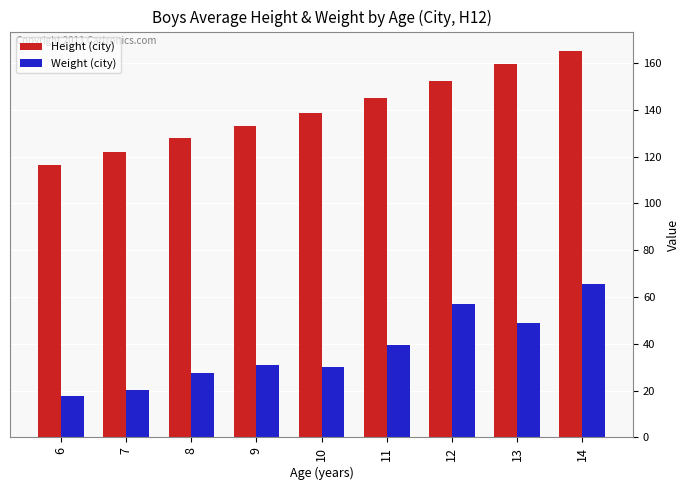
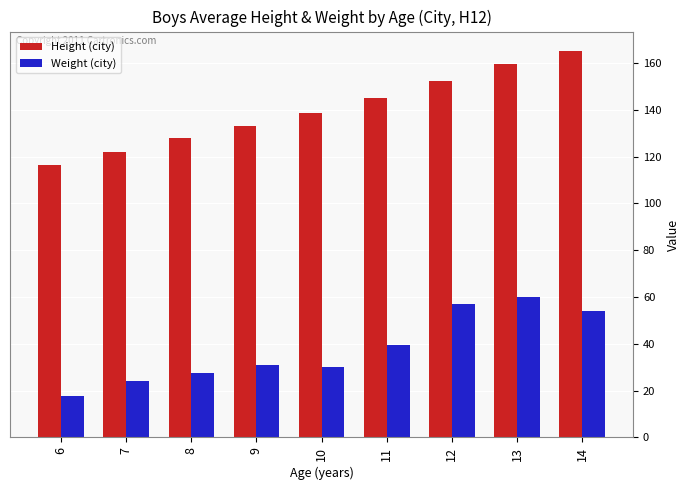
  {
    "Height (city)": {
      "6": 117,
      "7": 122,
      "8": 128,
      "9": 133,
      "10": 139,
      "11": 145,
      "12": 152,
      "13": 160,
      "14": 165
    },
    "Weight (city)": {
      "6": 18,
-     "7": 20,
+     "7": 24,
      "8": 28,
      "9": 31,
      "10": 30,
      "11": 39,
      "12": 57,
-     "13": 49,
-     "14": 65
+     "13": 60,
+     "14": 54
    }
  }
